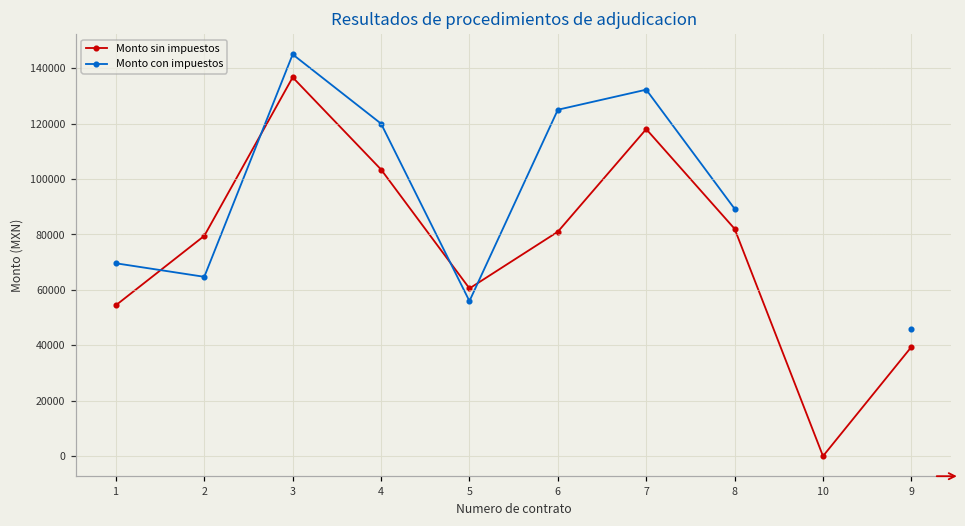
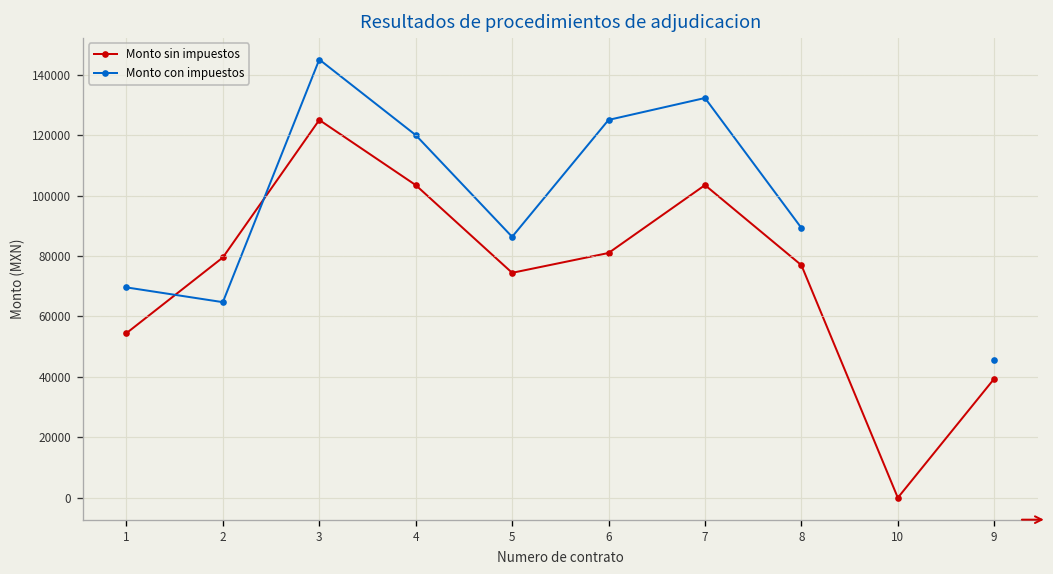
  {
    "Monto sin impuestos": {
      "1": 54000,
      "2": 80000,
-     "3": 137000,
+     "3": 125000,
      "4": 103000,
-     "5": 61000,
+     "5": 74000,
      "6": 81000,
-     "7": 118000,
-     "8": 82000,
+     "7": 103000,
+     "8": 77000,
      "10": 0,
      "9": 39000
    },
    "Monto con impuestos": {
      "1": 70000,
      "2": 65000,
      "3": 145000,
      "4": 120000,
-     "5": 56000,
+     "5": 86000,
      "6": 125000,
      "7": 132000,
      "8": 89000,
      "9": 46000
    }
  }
